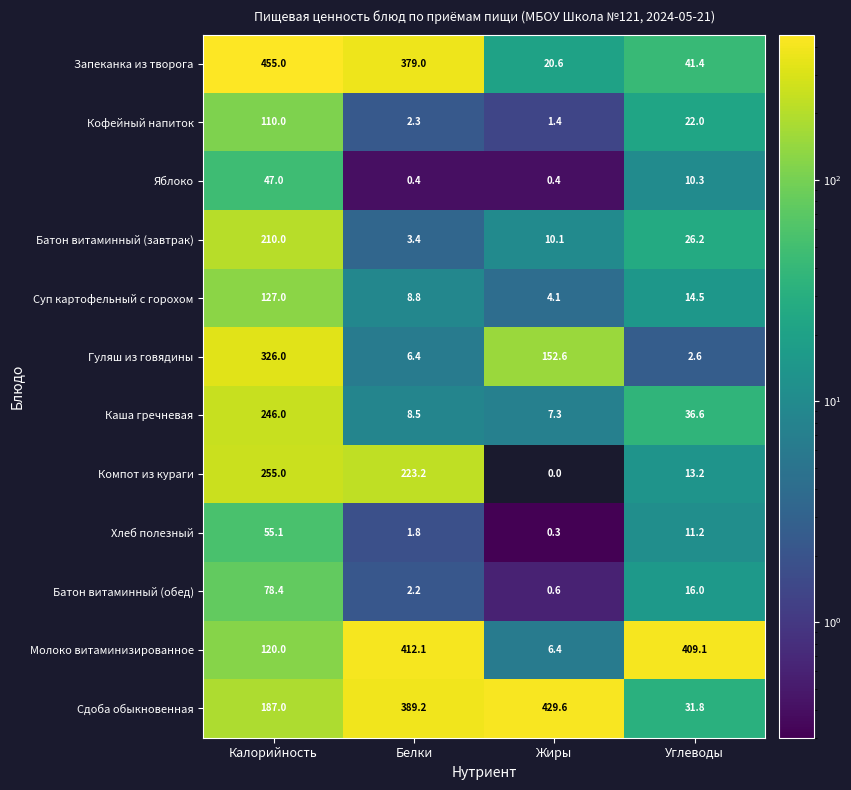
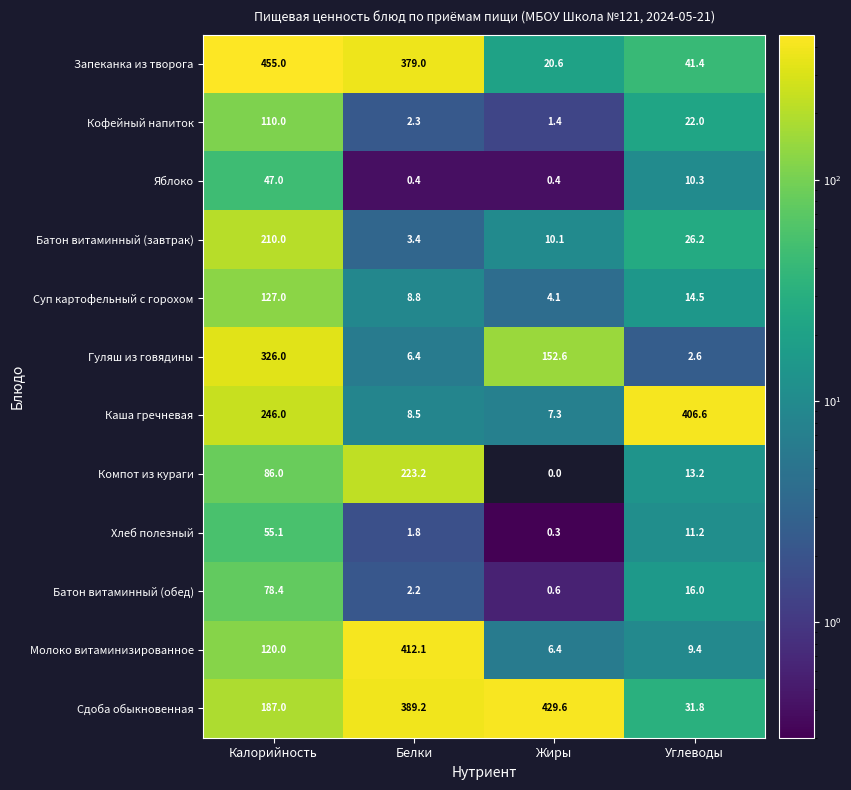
  {
    "Запеканка из творога": {
      "Калорийность": 455.0,
      "Белки": 379.0,
      "Жиры": 20.6,
      "Углеводы": 41.4
    },
    "Кофейный напиток": {
      "Калорийность": 110.0,
      "Белки": 2.3,
      "Жиры": 1.4,
      "Углеводы": 22.0
    },
    "Яблоко": {
      "Калорийность": 47.0,
      "Белки": 0.4,
      "Жиры": 0.4,
      "Углеводы": 10.3
    },
    "Батон витаминный (завтрак)": {
      "Калорийность": 210.0,
      "Белки": 3.4,
      "Жиры": 10.1,
      "Углеводы": 26.2
    },
    "Суп картофельный с горохом": {
      "Калорийность": 127.0,
      "Белки": 8.8,
      "Жиры": 4.1,
      "Углеводы": 14.5
    },
    "Гуляш из говядины": {
      "Калорийность": 326.0,
      "Белки": 6.4,
      "Жиры": 152.6,
      "Углеводы": 2.6
    },
    "Каша гречневая": {
      "Калорийность": 246.0,
      "Белки": 8.5,
      "Жиры": 7.3,
-     "Углеводы": 36.6
+     "Углеводы": 406.6
    },
    "Компот из кураги": {
-     "Калорийность": 255.0,
+     "Калорийность": 86.0,
      "Белки": 223.2,
      "Жиры": 0.0,
      "Углеводы": 13.2
    },
    "Хлеб полезный": {
      "Калорийность": 55.1,
      "Белки": 1.8,
      "Жиры": 0.3,
      "Углеводы": 11.2
    },
    "Батон витаминный (обед)": {
      "Калорийность": 78.4,
      "Белки": 2.2,
      "Жиры": 0.6,
      "Углеводы": 16.0
    },
    "Молоко витаминизированное": {
      "Калорийность": 120.0,
      "Белки": 412.1,
      "Жиры": 6.4,
-     "Углеводы": 409.1
+     "Углеводы": 9.4
    },
    "Сдоба обыкновенная": {
      "Калорийность": 187.0,
      "Белки": 389.2,
      "Жиры": 429.6,
      "Углеводы": 31.8
    }
  }
